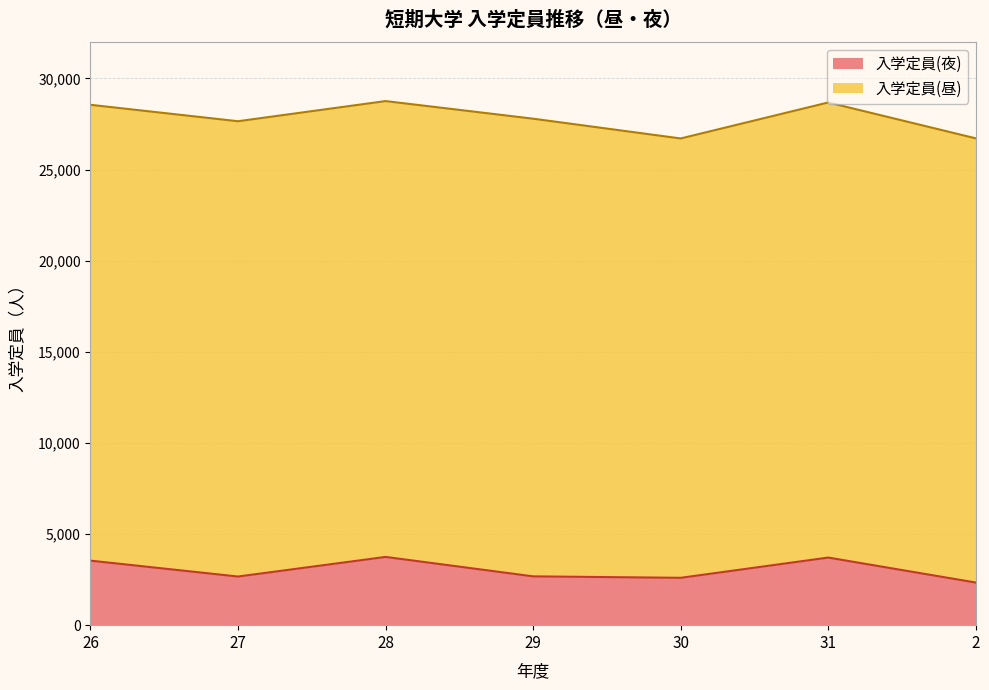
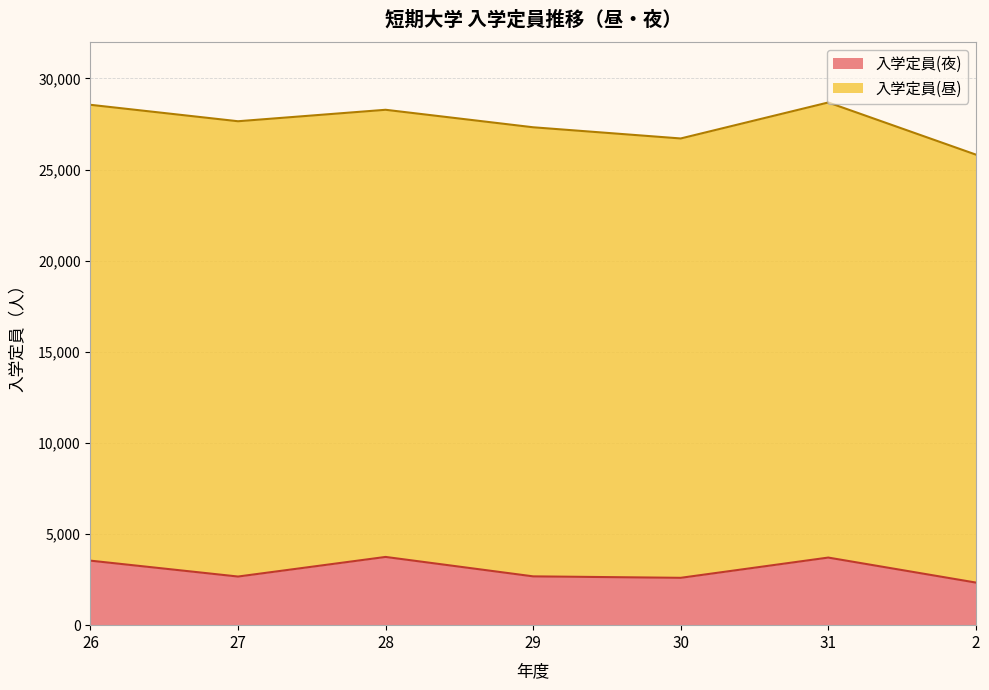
  {
    "入学定員(夜)": {
      "26": "3,500",
      "27": "2,700",
      "28": "3,700",
      "29": "2,700",
      "30": "2,600",
      "31": "3,700",
      "2": "2,300"
    },
    "入学定員(昼)": {
      "26": "25,000",
      "27": "25,000",
-     "28": "25,000",
-     "29": "25,100",
+     "28": "24,500",
+     "29": "24,600",
      "30": "24,100",
-     "2": "24,400"
+     "2": "23,500"
    }
  }
